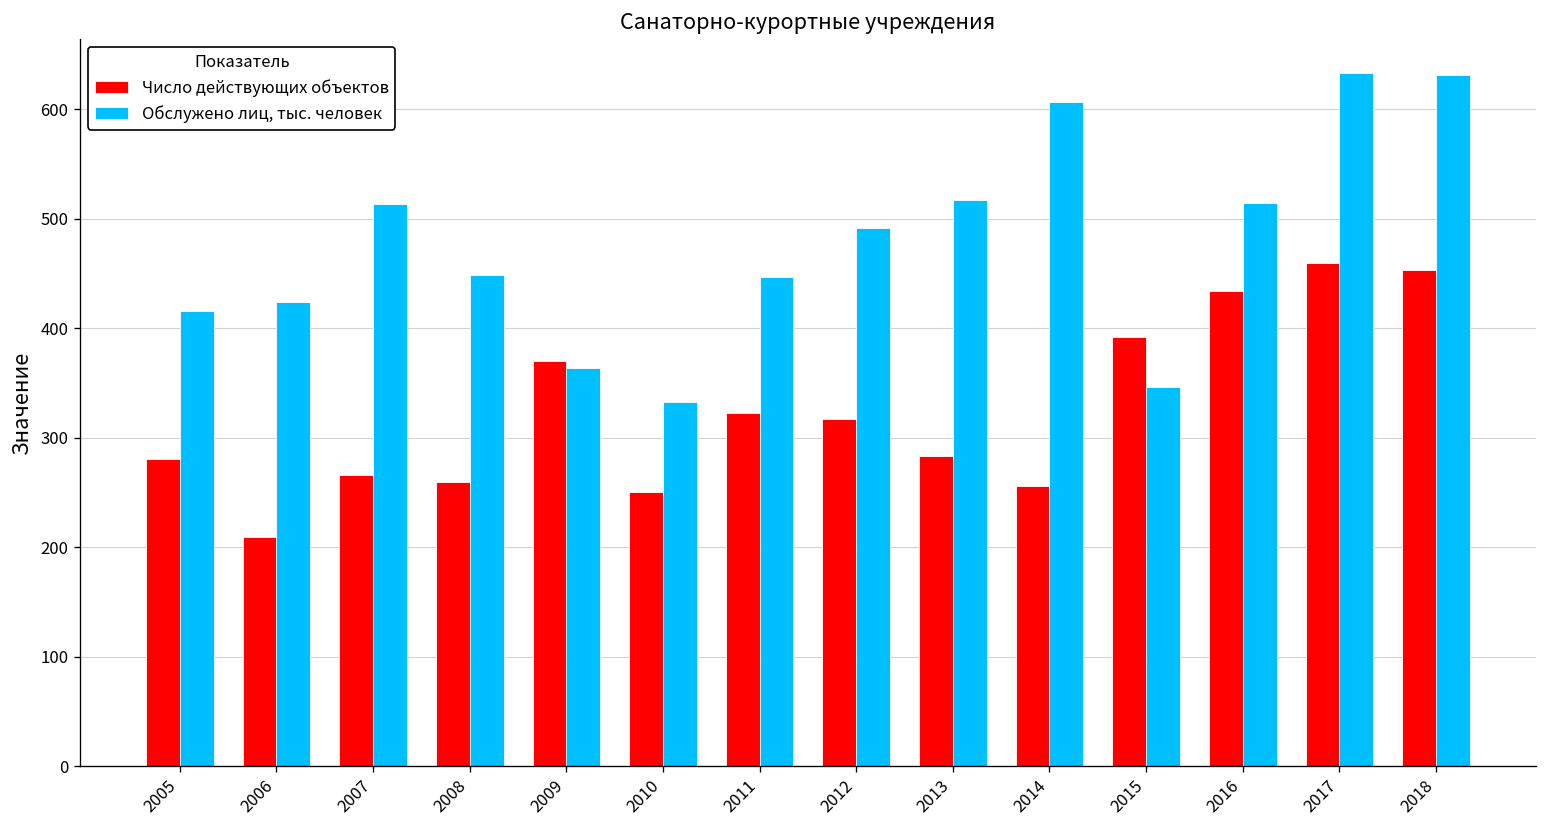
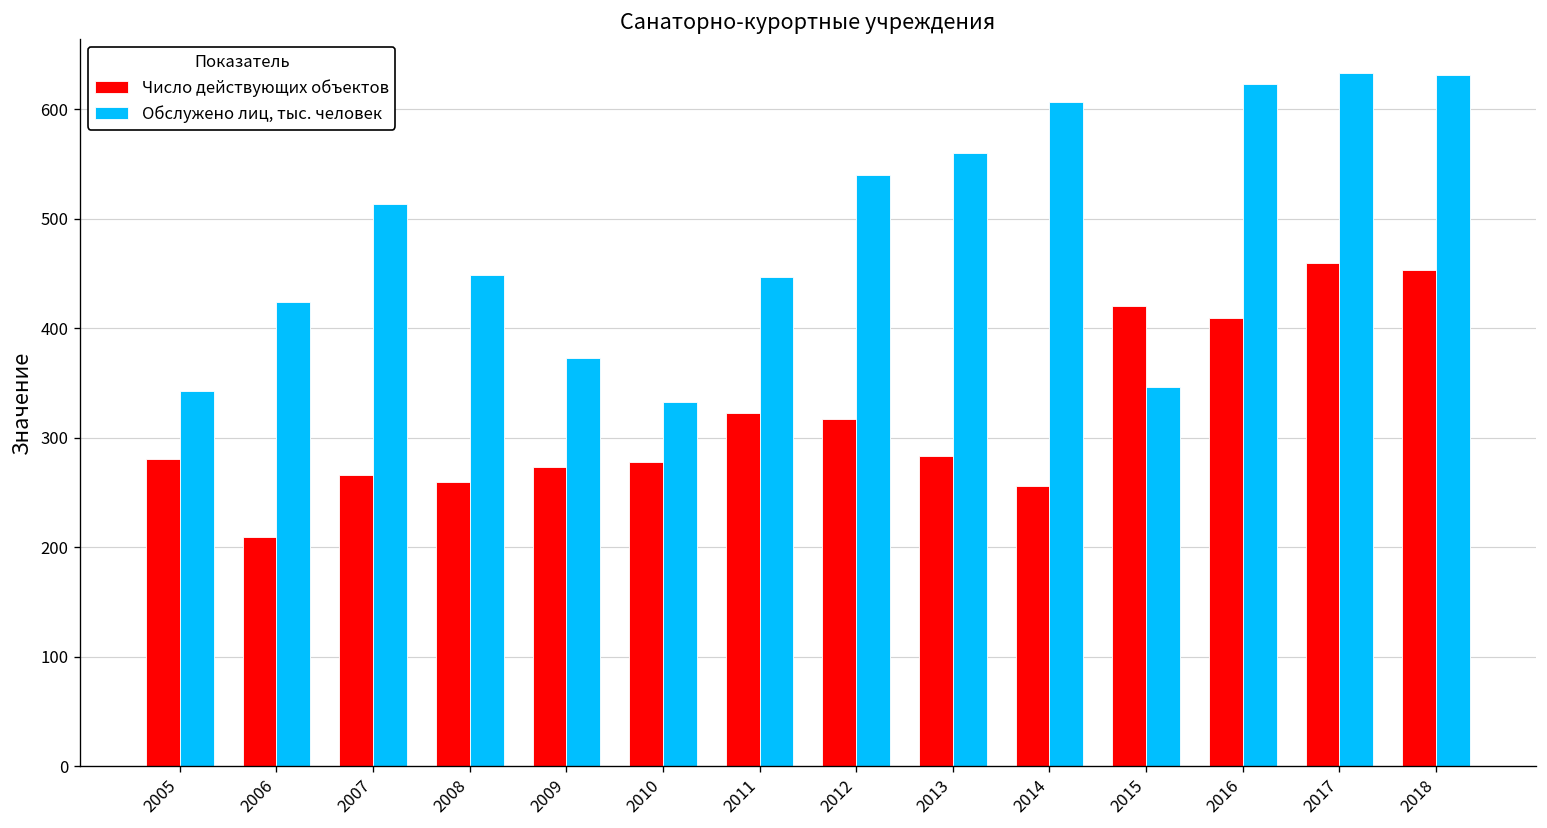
  {
    "Число действующих объектов": {
      "2005": 280,
      "2006": 210,
      "2007": 270,
      "2008": 260,
-     "2009": 370,
-     "2010": 250,
+     "2009": 270,
+     "2010": 280,
      "2011": 320,
      "2012": 320,
      "2013": 280,
      "2014": 260,
-     "2015": 390,
-     "2016": 430,
+     "2015": 420,
+     "2016": 410,
      "2017": 460,
      "2018": 450
    },
    "Обслужено лиц, тыс. человек": {
-     "2005": 420,
+     "2005": 340,
      "2006": 420,
      "2007": 510,
      "2008": 450,
-     "2009": 360,
+     "2009": 370,
      "2010": 330,
      "2011": 450,
-     "2012": 490,
-     "2013": 520,
+     "2012": 540,
+     "2013": 560,
      "2014": 610,
      "2015": 350,
-     "2016": 510,
+     "2016": 620,
      "2017": 630,
      "2018": 630
    }
  }
